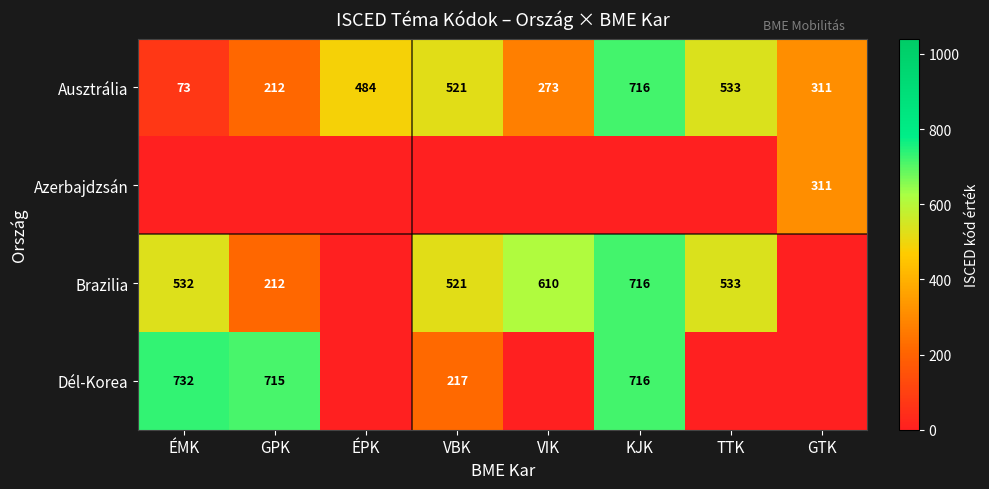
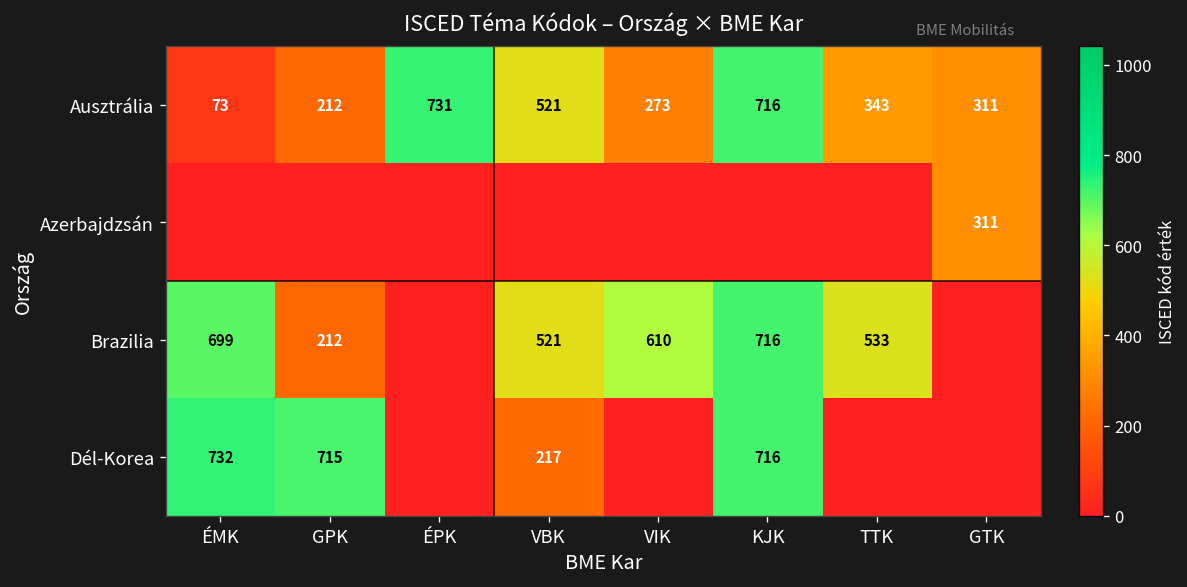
  {
    "Ausztrália": {
      "ÉMK": 73,
      "GPK": 212,
-     "ÉPK": 484,
+     "ÉPK": 731,
      "VBK": 521,
      "VIK": 273,
      "KJK": 716,
-     "TTK": 533,
+     "TTK": 343,
      "GTK": 311
    },
    "Azerbajdzsán": {
      "GTK": 311
    },
    "Brazilia": {
-     "ÉMK": 532,
+     "ÉMK": 699,
      "GPK": 212,
      "VBK": 521,
      "VIK": 610,
      "KJK": 716,
      "TTK": 533
    },
    "Dél-Korea": {
      "ÉMK": 732,
      "GPK": 715,
      "VBK": 217,
      "KJK": 716
    }
  }
